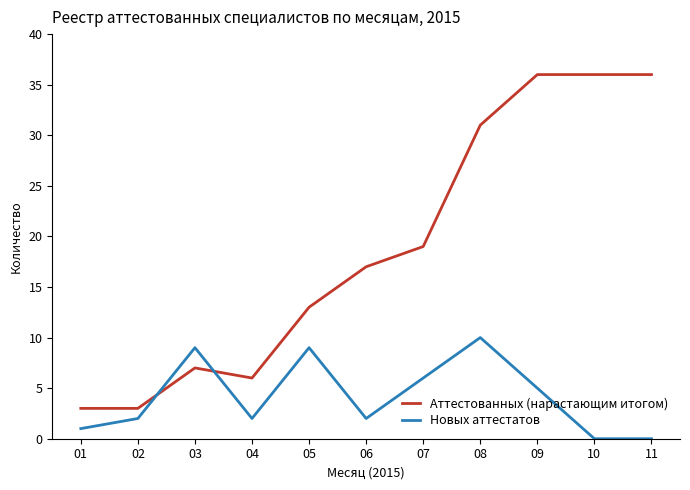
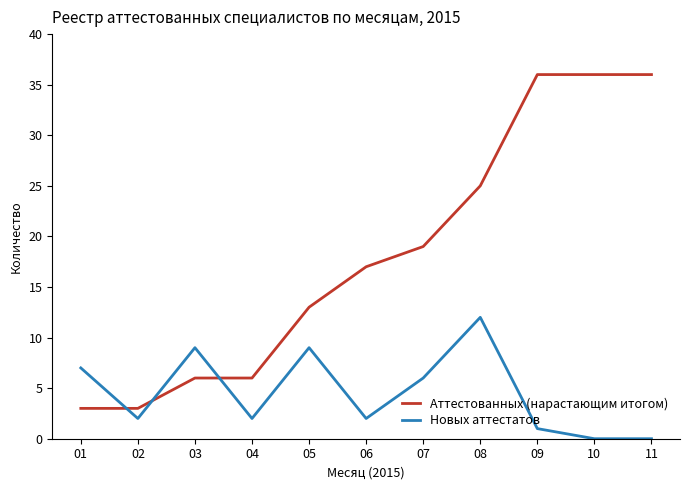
  {
    "Аттестованных (нарастающим итогом)": {
      "01": 3,
      "02": 3,
-     "03": 7,
+     "03": 6,
      "04": 6,
      "05": 13,
      "06": 17,
      "07": 19,
-     "08": 31,
+     "08": 25,
      "09": 36,
      "10": 36,
      "11": 36
    },
    "Новых аттестатов": {
-     "01": 1,
+     "01": 7,
      "02": 2,
      "03": 9,
      "04": 2,
      "05": 9,
      "06": 2,
      "07": 6,
-     "08": 10,
-     "09": 5,
+     "08": 12,
+     "09": 1,
      "10": 0,
      "11": 0
    }
  }
